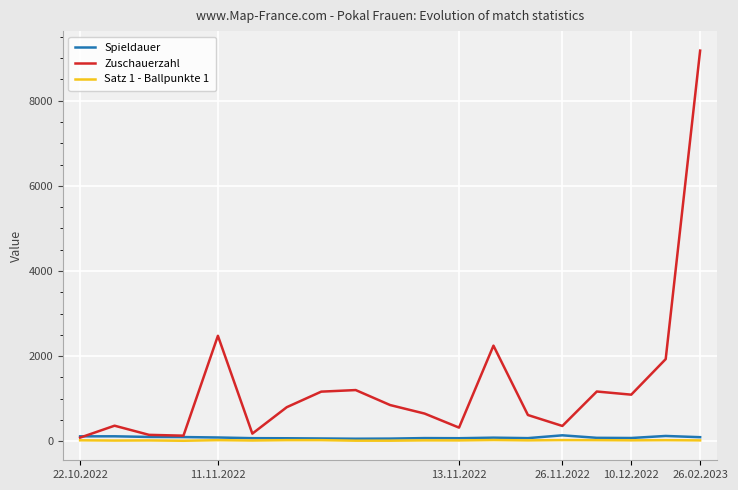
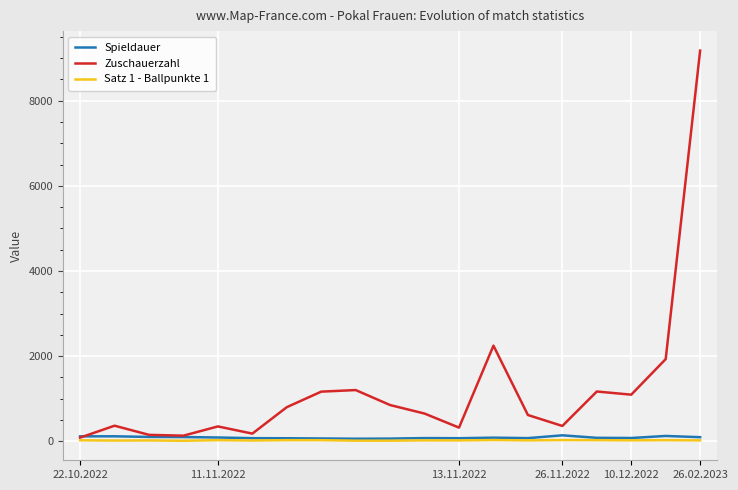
  {
    "Spieldauer": {
      "11.11.2022": 100,
      "26.02.2023": 100
    },
    "Zuschauerzahl": {
-     "11.11.2022": 2500,
+     "11.11.2022": 300,
      "26.02.2023": 9200
    },
    "Satz 1 - Ballpunkte 1": {
      "11.11.2022": 0,
      "26.02.2023": 0
    }
  }
